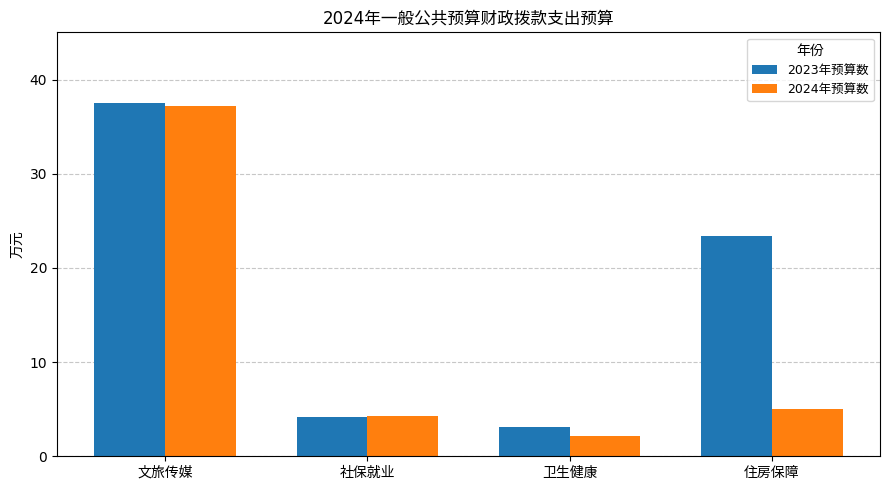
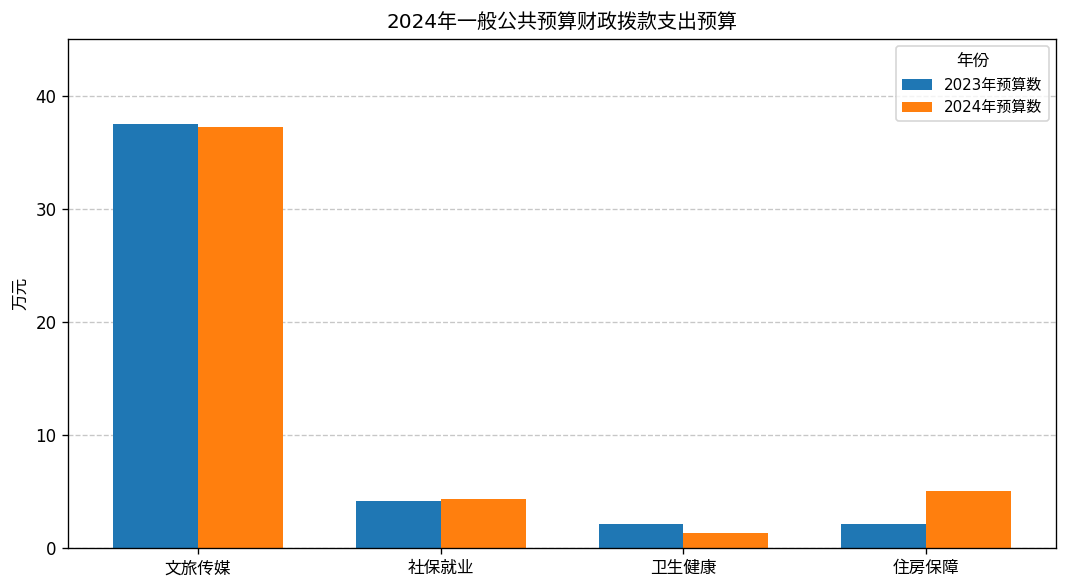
  {
    "2023年预算数": {
      "文旅传媒": 38,
      "社保就业": 4,
-     "卫生健康": 3,
-     "住房保障": 23
+     "卫生健康": 2,
+     "住房保障": 2
    },
    "2024年预算数": {
      "文旅传媒": 37,
      "社保就业": 4,
-     "卫生健康": 2,
+     "卫生健康": 1,
      "住房保障": 5
    }
  }
